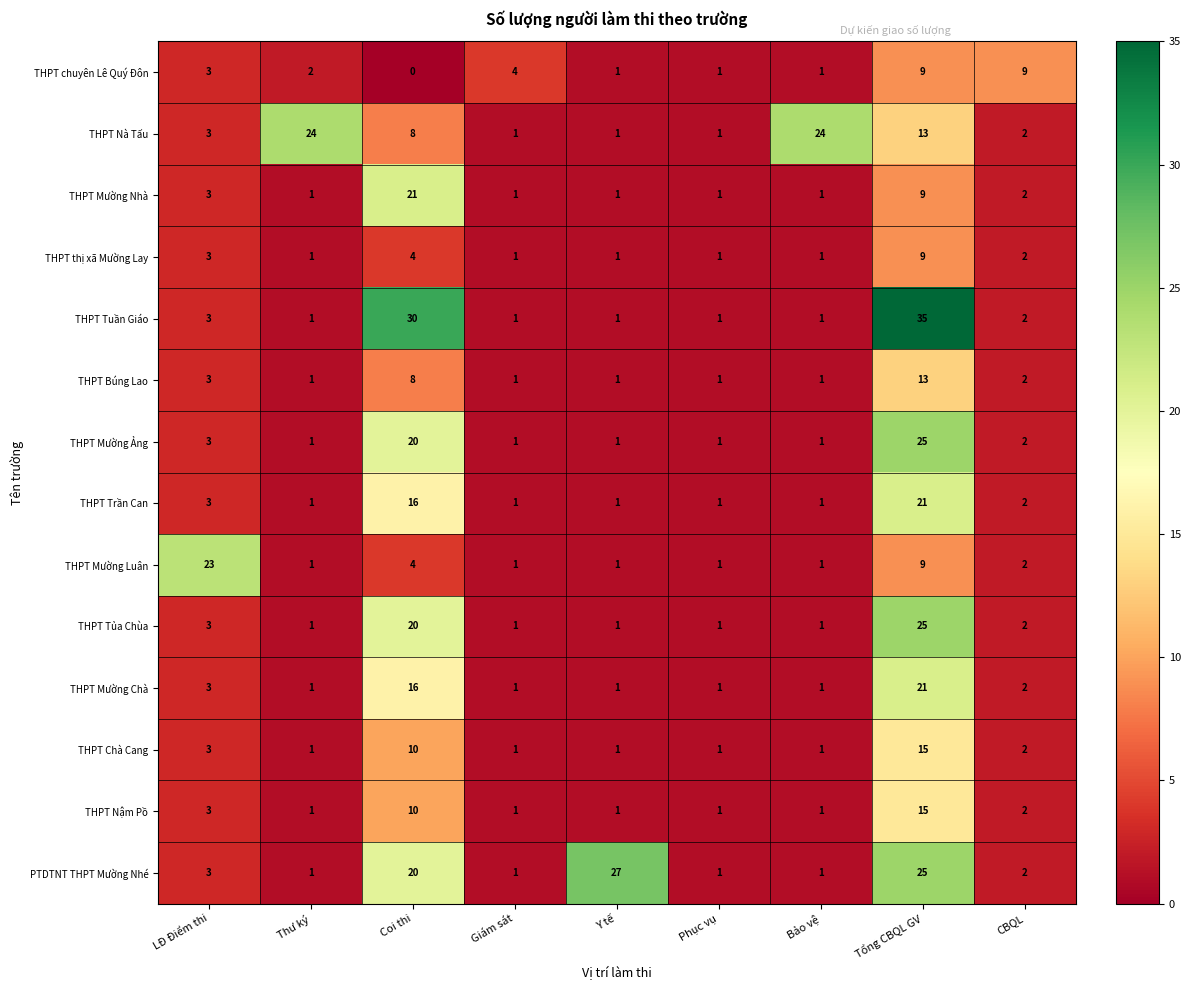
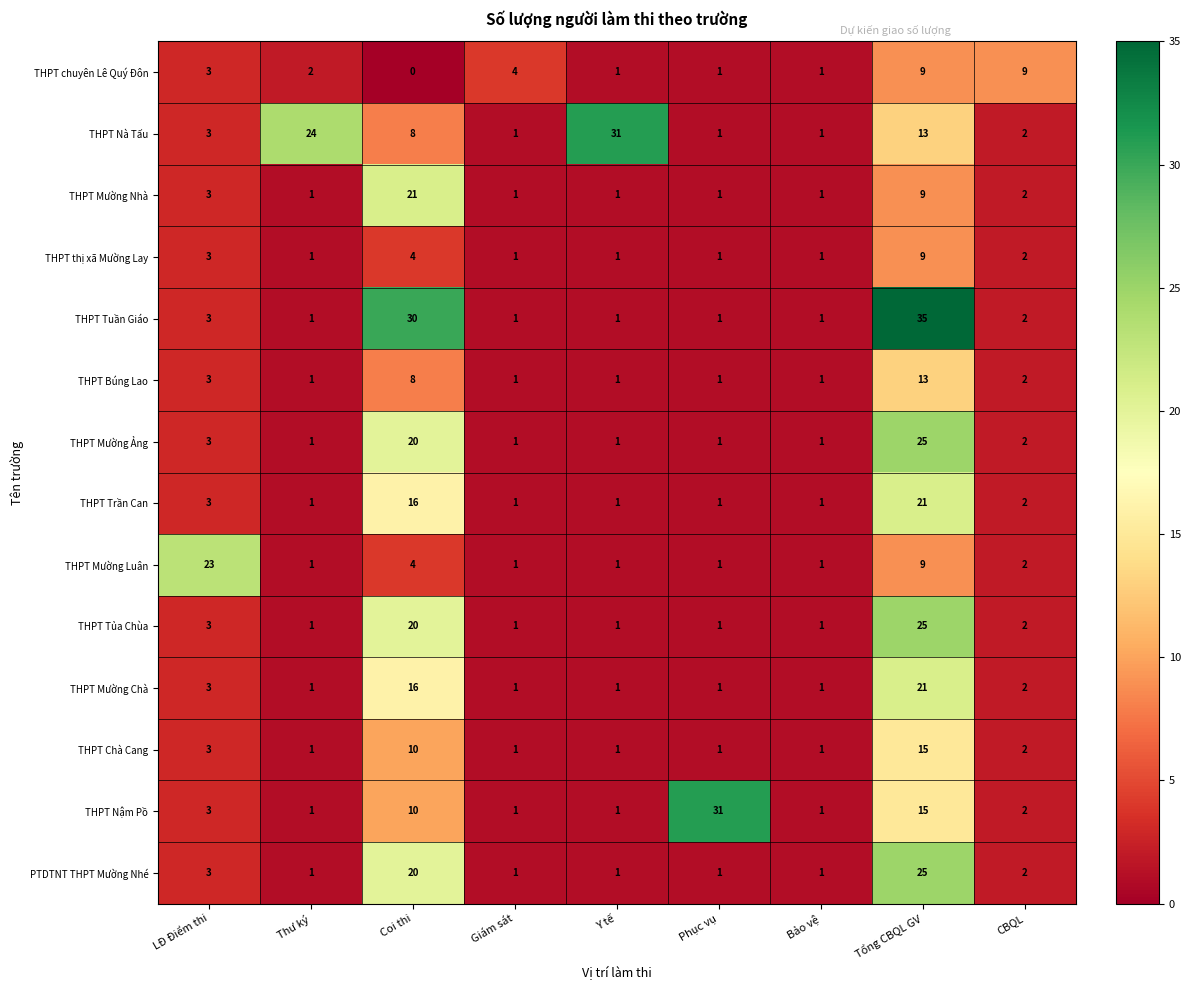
  {
    "THPT chuyên Lê Quý Đôn": {
      "LĐ Điểm thi": 3,
      "Thư ký": 2,
      "Coi thi": 0,
      "Giám sát": 4,
      "Y tế": 1,
      "Phục vụ": 1,
      "Bảo vệ": 1,
      "Tổng CBQL GV": 9,
      "CBQL": 9
    },
    "THPT Nà Tấu": {
      "LĐ Điểm thi": 3,
      "Thư ký": 24,
      "Coi thi": 8,
      "Giám sát": 1,
-     "Y tế": 1,
+     "Y tế": 31,
      "Phục vụ": 1,
-     "Bảo vệ": 24,
+     "Bảo vệ": 1,
      "Tổng CBQL GV": 13,
      "CBQL": 2
    },
    "THPT Mường Nhà": {
      "LĐ Điểm thi": 3,
      "Thư ký": 1,
      "Coi thi": 21,
      "Giám sát": 1,
      "Y tế": 1,
      "Phục vụ": 1,
      "Bảo vệ": 1,
      "Tổng CBQL GV": 9,
      "CBQL": 2
    },
    "THPT thị xã Mường Lay": {
      "LĐ Điểm thi": 3,
      "Thư ký": 1,
      "Coi thi": 4,
      "Giám sát": 1,
      "Y tế": 1,
      "Phục vụ": 1,
      "Bảo vệ": 1,
      "Tổng CBQL GV": 9,
      "CBQL": 2
    },
    "THPT Tuần Giáo": {
      "LĐ Điểm thi": 3,
      "Thư ký": 1,
      "Coi thi": 30,
      "Giám sát": 1,
      "Y tế": 1,
      "Phục vụ": 1,
      "Bảo vệ": 1,
      "Tổng CBQL GV": 35,
      "CBQL": 2
    },
    "THPT Búng Lao": {
      "LĐ Điểm thi": 3,
      "Thư ký": 1,
      "Coi thi": 8,
      "Giám sát": 1,
      "Y tế": 1,
      "Phục vụ": 1,
      "Bảo vệ": 1,
      "Tổng CBQL GV": 13,
      "CBQL": 2
    },
    "THPT Mường Ảng": {
      "LĐ Điểm thi": 3,
      "Thư ký": 1,
      "Coi thi": 20,
      "Giám sát": 1,
      "Y tế": 1,
      "Phục vụ": 1,
      "Bảo vệ": 1,
      "Tổng CBQL GV": 25,
      "CBQL": 2
    },
    "THPT Trần Can": {
      "LĐ Điểm thi": 3,
      "Thư ký": 1,
      "Coi thi": 16,
      "Giám sát": 1,
      "Y tế": 1,
      "Phục vụ": 1,
      "Bảo vệ": 1,
      "Tổng CBQL GV": 21,
      "CBQL": 2
    },
    "THPT Mường Luân": {
      "LĐ Điểm thi": 23,
      "Thư ký": 1,
      "Coi thi": 4,
      "Giám sát": 1,
      "Y tế": 1,
      "Phục vụ": 1,
      "Bảo vệ": 1,
      "Tổng CBQL GV": 9,
      "CBQL": 2
    },
    "THPT Tủa Chùa": {
      "LĐ Điểm thi": 3,
      "Thư ký": 1,
      "Coi thi": 20,
      "Giám sát": 1,
      "Y tế": 1,
      "Phục vụ": 1,
      "Bảo vệ": 1,
      "Tổng CBQL GV": 25,
      "CBQL": 2
    },
    "THPT Mường Chà": {
      "LĐ Điểm thi": 3,
      "Thư ký": 1,
      "Coi thi": 16,
      "Giám sát": 1,
      "Y tế": 1,
      "Phục vụ": 1,
      "Bảo vệ": 1,
      "Tổng CBQL GV": 21,
      "CBQL": 2
    },
    "THPT Chà Cang": {
      "LĐ Điểm thi": 3,
      "Thư ký": 1,
      "Coi thi": 10,
      "Giám sát": 1,
      "Y tế": 1,
      "Phục vụ": 1,
      "Bảo vệ": 1,
      "Tổng CBQL GV": 15,
      "CBQL": 2
    },
    "THPT Nậm Pồ": {
      "LĐ Điểm thi": 3,
      "Thư ký": 1,
      "Coi thi": 10,
      "Giám sát": 1,
      "Y tế": 1,
-     "Phục vụ": 1,
+     "Phục vụ": 31,
      "Bảo vệ": 1,
      "Tổng CBQL GV": 15,
      "CBQL": 2
    },
    "PTDTNT THPT Mường Nhé": {
      "LĐ Điểm thi": 3,
      "Thư ký": 1,
      "Coi thi": 20,
      "Giám sát": 1,
-     "Y tế": 27,
+     "Y tế": 1,
      "Phục vụ": 1,
      "Bảo vệ": 1,
      "Tổng CBQL GV": 25,
      "CBQL": 2
    }
  }
